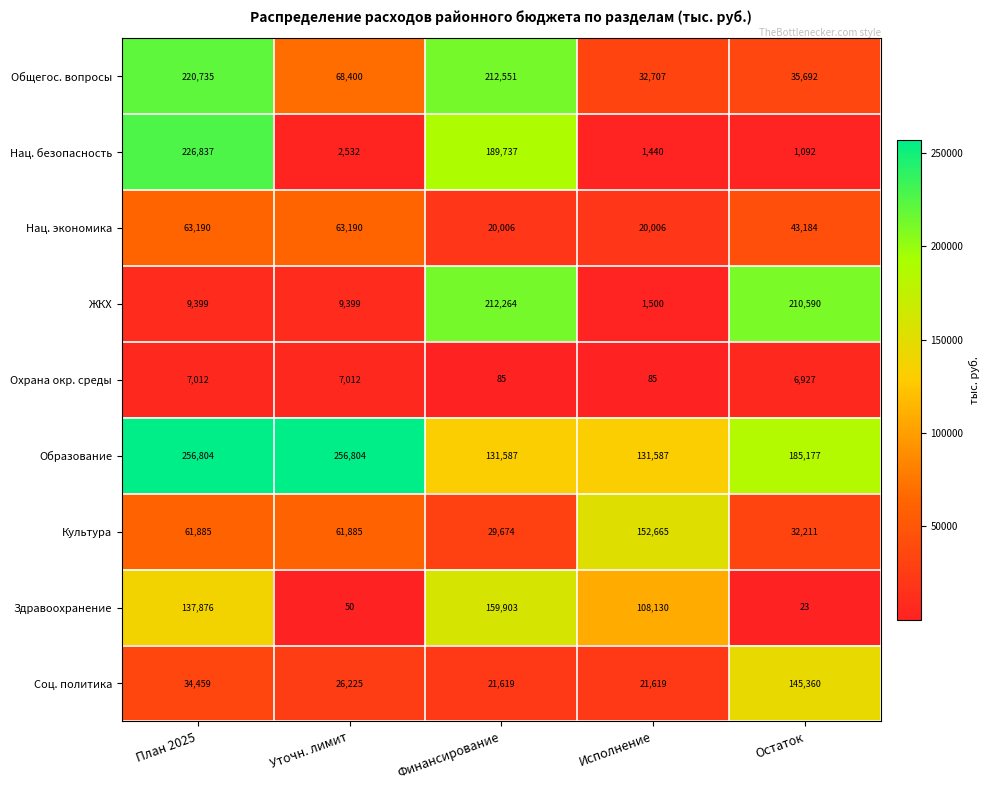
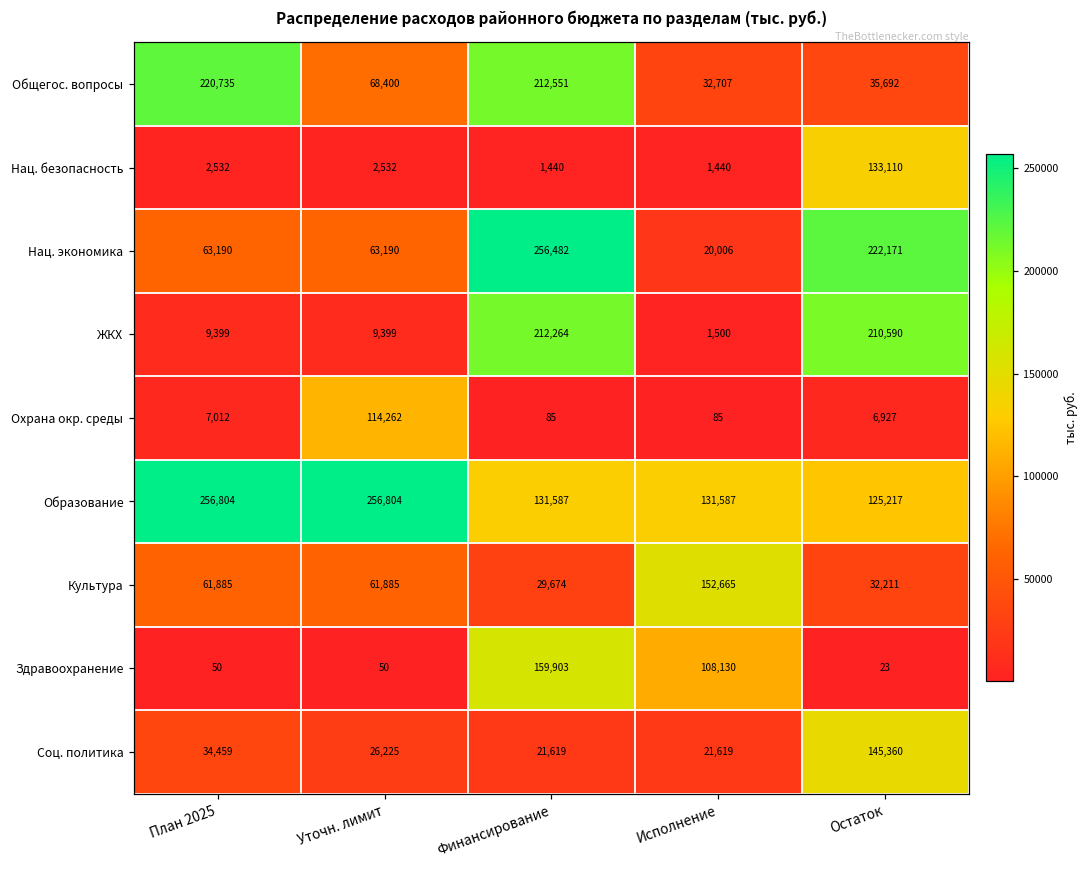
  {
    "Общегос. вопросы": {
      "План 2025": "220,735",
      "Уточн. лимит": "68,400",
      "Финансирование": "212,551",
      "Исполнение": "32,707",
      "Остаток": "35,692"
    },
    "Нац. безопасность": {
-     "План 2025": "226,837",
+     "План 2025": "2,532",
      "Уточн. лимит": "2,532",
-     "Финансирование": "189,737",
+     "Финансирование": "1,440",
      "Исполнение": "1,440",
-     "Остаток": "1,092"
+     "Остаток": "133,110"
    },
    "Нац. экономика": {
      "План 2025": "63,190",
      "Уточн. лимит": "63,190",
-     "Финансирование": "20,006",
+     "Финансирование": "256,482",
      "Исполнение": "20,006",
-     "Остаток": "43,184"
+     "Остаток": "222,171"
    },
    "ЖКХ": {
      "План 2025": "9,399",
      "Уточн. лимит": "9,399",
      "Финансирование": "212,264",
      "Исполнение": "1,500",
      "Остаток": "210,590"
    },
    "Охрана окр. среды": {
      "План 2025": "7,012",
-     "Уточн. лимит": "7,012",
+     "Уточн. лимит": "114,262",
      "Финансирование": "85",
      "Исполнение": "85",
      "Остаток": "6,927"
    },
    "Образование": {
      "План 2025": "256,804",
      "Уточн. лимит": "256,804",
      "Финансирование": "131,587",
      "Исполнение": "131,587",
-     "Остаток": "185,177"
+     "Остаток": "125,217"
    },
    "Культура": {
      "План 2025": "61,885",
      "Уточн. лимит": "61,885",
      "Финансирование": "29,674",
      "Исполнение": "152,665",
      "Остаток": "32,211"
    },
    "Здравоохранение": {
-     "План 2025": "137,876",
+     "План 2025": "50",
      "Уточн. лимит": "50",
      "Финансирование": "159,903",
      "Исполнение": "108,130",
      "Остаток": "23"
    },
    "Соц. политика": {
      "План 2025": "34,459",
      "Уточн. лимит": "26,225",
      "Финансирование": "21,619",
      "Исполнение": "21,619",
      "Остаток": "145,360"
    }
  }
